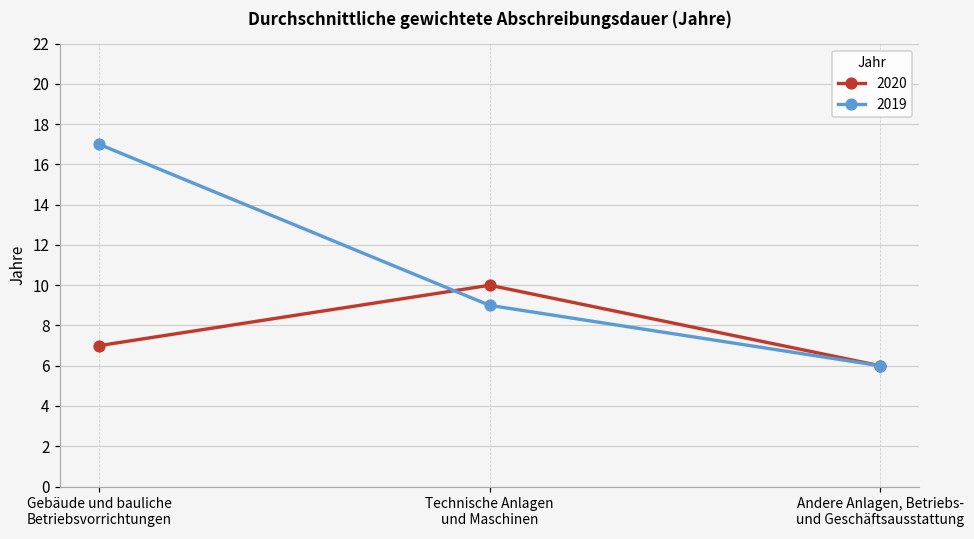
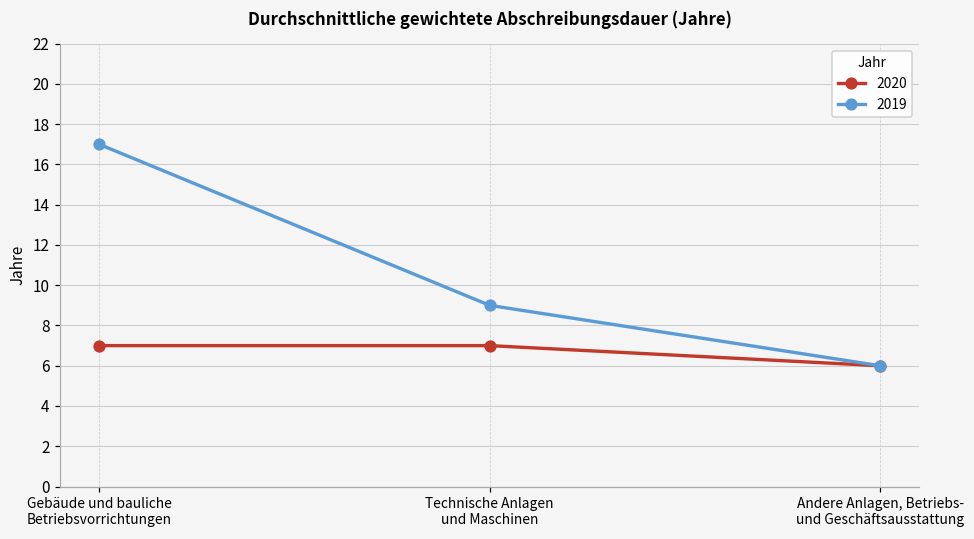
  {
    "2020": {
      "Gebäude und bauliche Betriebsvorrichtungen": 7,
-     "Technische Anlagen und Maschinen": 10
+     "Technische Anlagen und Maschinen": 7
    },
    "2019": {
      "Gebäude und bauliche Betriebsvorrichtungen": 17,
      "Technische Anlagen und Maschinen": 9
    }
  }
